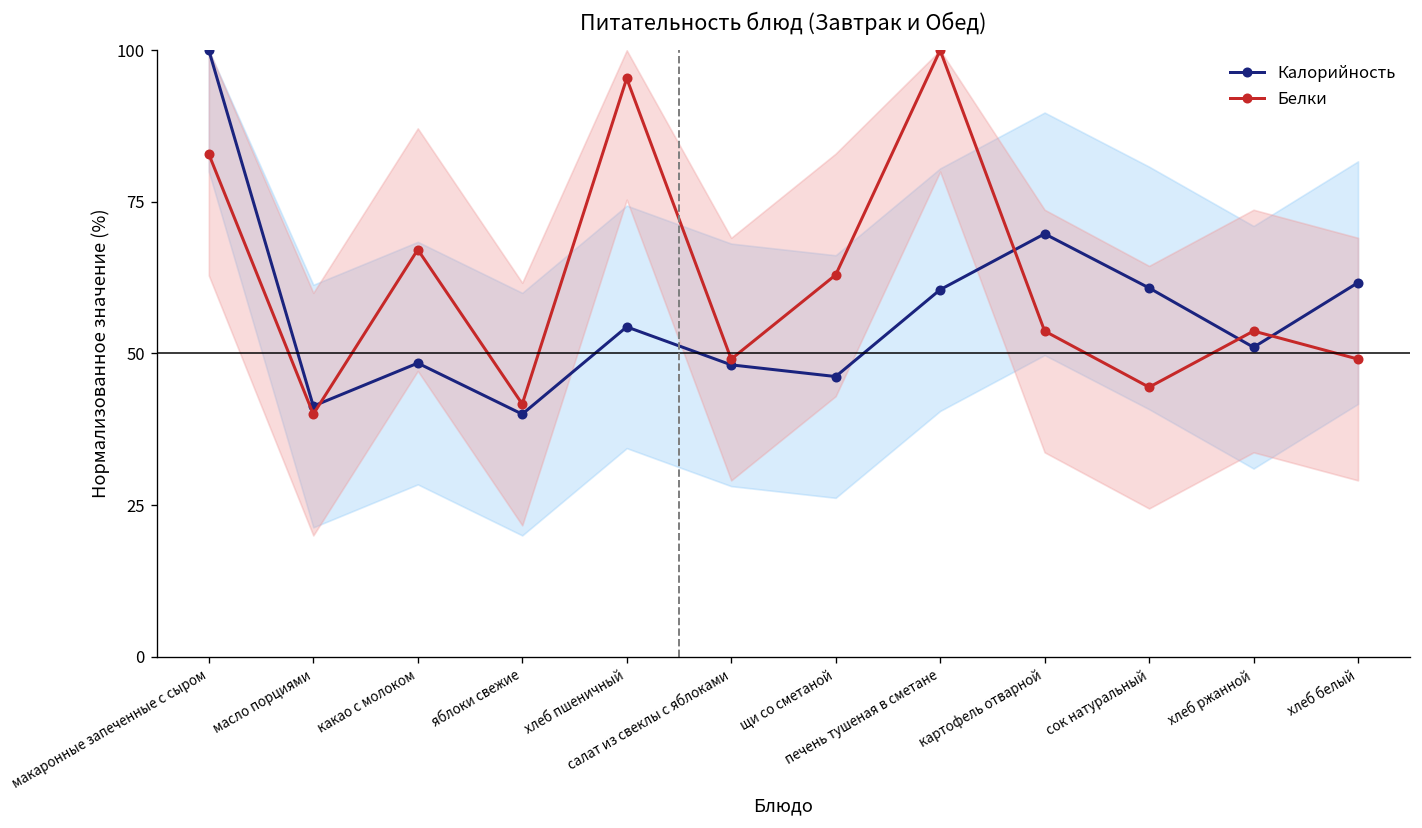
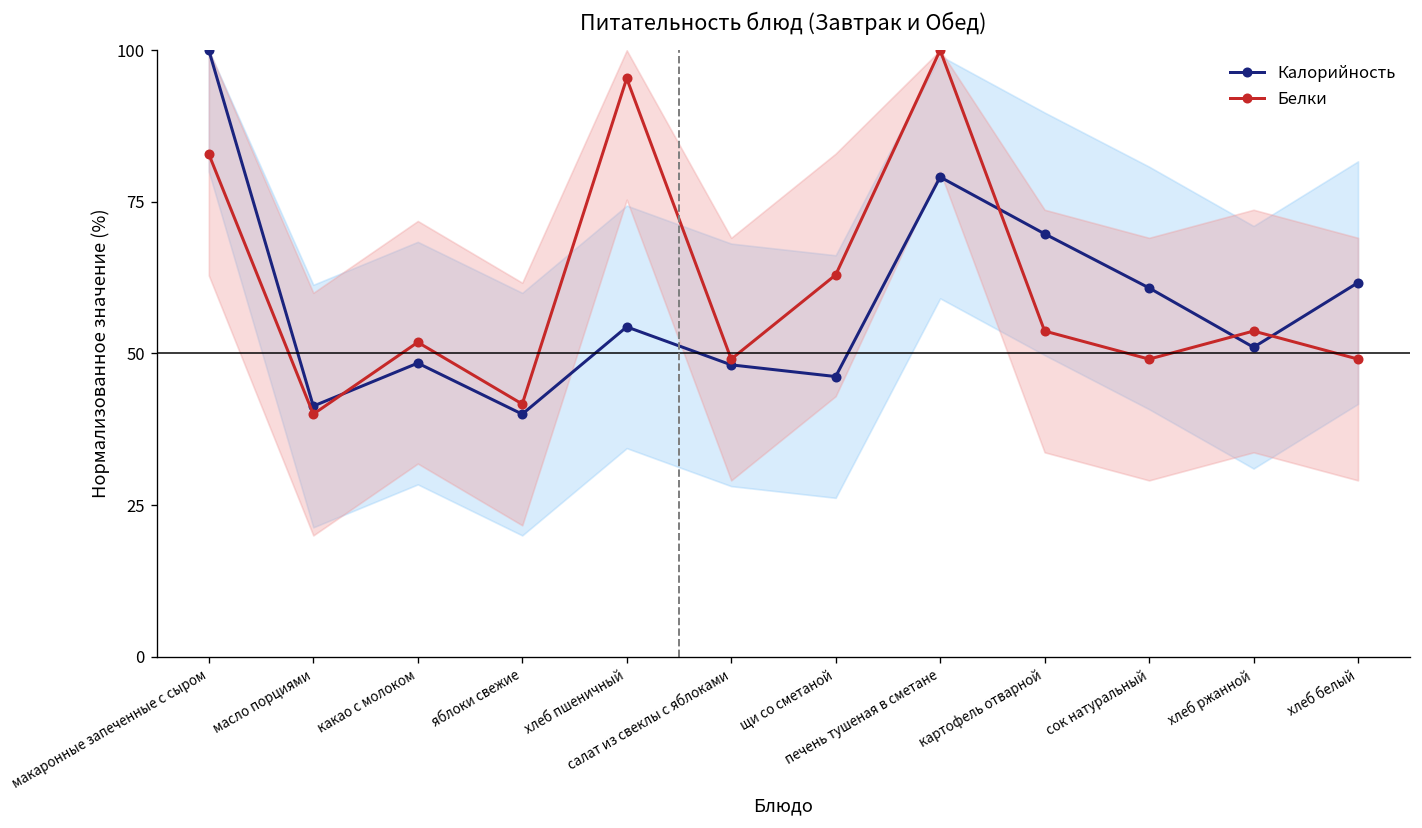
  {
    "Калорийность": {
      "масло порциями": 41,
      "какао с молоком": 48,
      "яблоки свежие": 40,
      "хлеб пшеничный": 54,
      "салат из свеклы с яблоками": 48,
      "щи со сметаной": 46,
-     "печень тушеная в сметане": 61,
+     "печень тушеная в сметане": 79,
      "картофель отварной": 70,
      "сок натуральный": 61,
      "хлеб ржанной": 51,
      "хлеб белый": 62
    },
    "Белки": {
      "макаронные запеченные с сыром": 83,
      "масло порциями": 40,
-     "какао с молоком": 67,
+     "какао с молоком": 52,
      "яблоки свежие": 42,
      "хлеб пшеничный": 95,
      "салат из свеклы с яблоками": 49,
      "щи со сметаной": 63,
      "картофель отварной": 54,
-     "сок натуральный": 44,
+     "сок натуральный": 49,
      "хлеб ржанной": 54,
      "хлеб белый": 49
    }
  }
